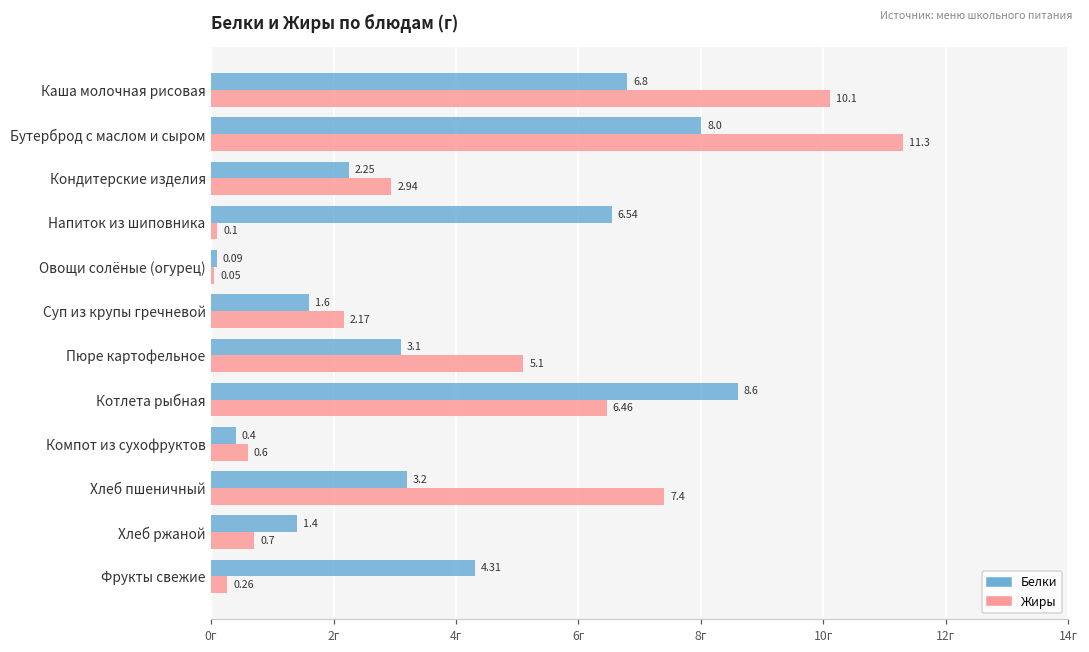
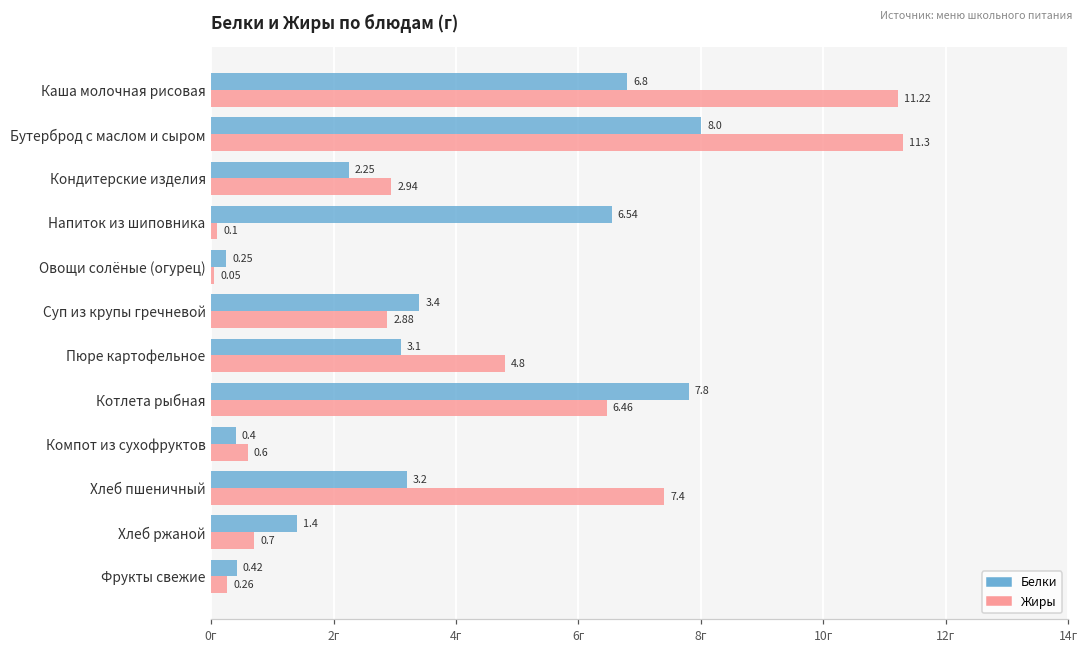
  {
    "Белки": {
      "Каша молочная рисовая": 6.8,
      "Бутерброд с маслом и сыром": 8.0,
      "Кондитерские изделия": 2.25,
      "Напиток из шиповника": 6.54,
-     "Овощи солёные (огурец)": 0.09,
-     "Суп из крупы гречневой": 1.6,
+     "Овощи солёные (огурец)": 0.25,
+     "Суп из крупы гречневой": 3.4,
      "Пюре картофельное": 3.1,
-     "Котлета рыбная": 8.6,
+     "Котлета рыбная": 7.8,
      "Компот из сухофруктов": 0.4,
      "Хлеб пшеничный": 3.2,
      "Хлеб ржаной": 1.4,
-     "Фрукты свежие": 4.31
+     "Фрукты свежие": 0.42
    },
    "Жиры": {
-     "Каша молочная рисовая": 10.1,
+     "Каша молочная рисовая": 11.22,
      "Бутерброд с маслом и сыром": 11.3,
      "Кондитерские изделия": 2.94,
      "Напиток из шиповника": 0.1,
      "Овощи солёные (огурец)": 0.05,
-     "Суп из крупы гречневой": 2.17,
-     "Пюре картофельное": 5.1,
+     "Суп из крупы гречневой": 2.88,
+     "Пюре картофельное": 4.8,
      "Котлета рыбная": 6.46,
      "Компот из сухофруктов": 0.6,
      "Хлеб пшеничный": 7.4,
      "Хлеб ржаной": 0.7,
      "Фрукты свежие": 0.26
    }
  }
